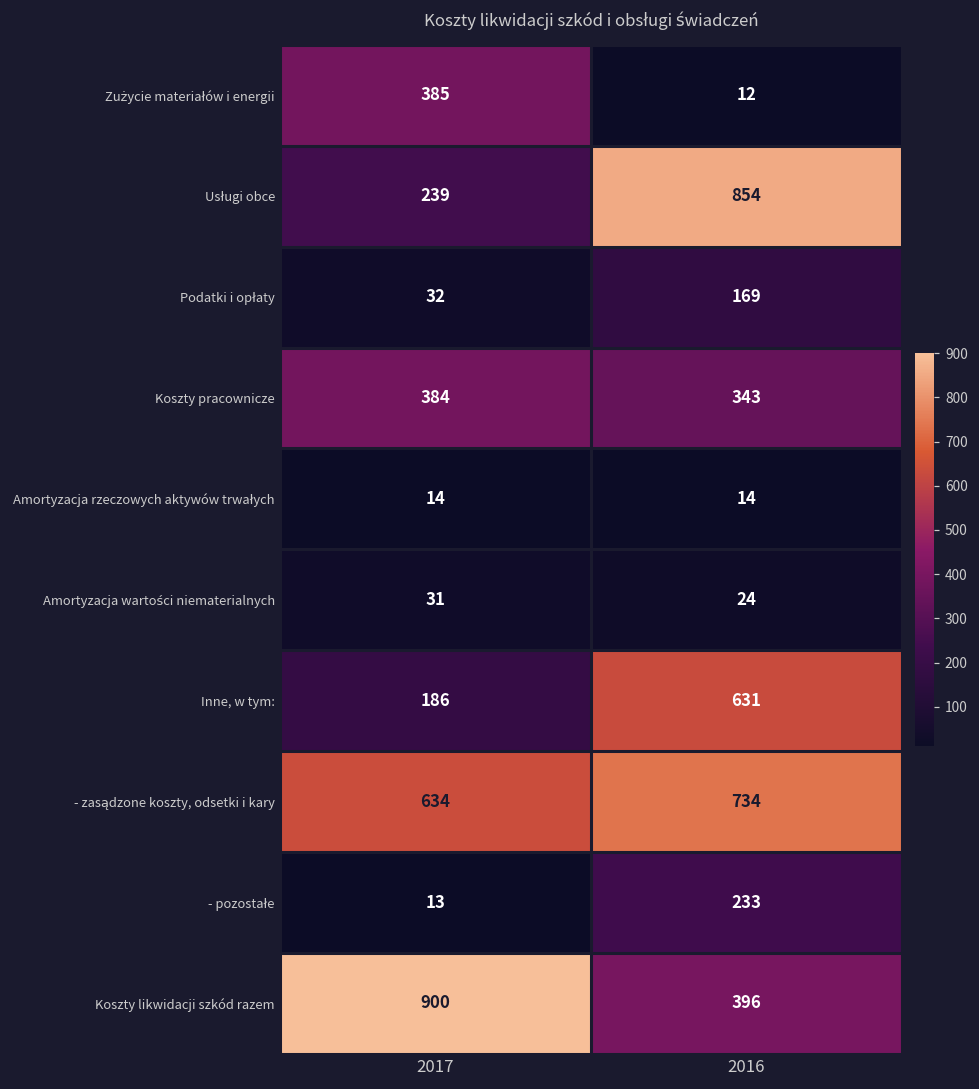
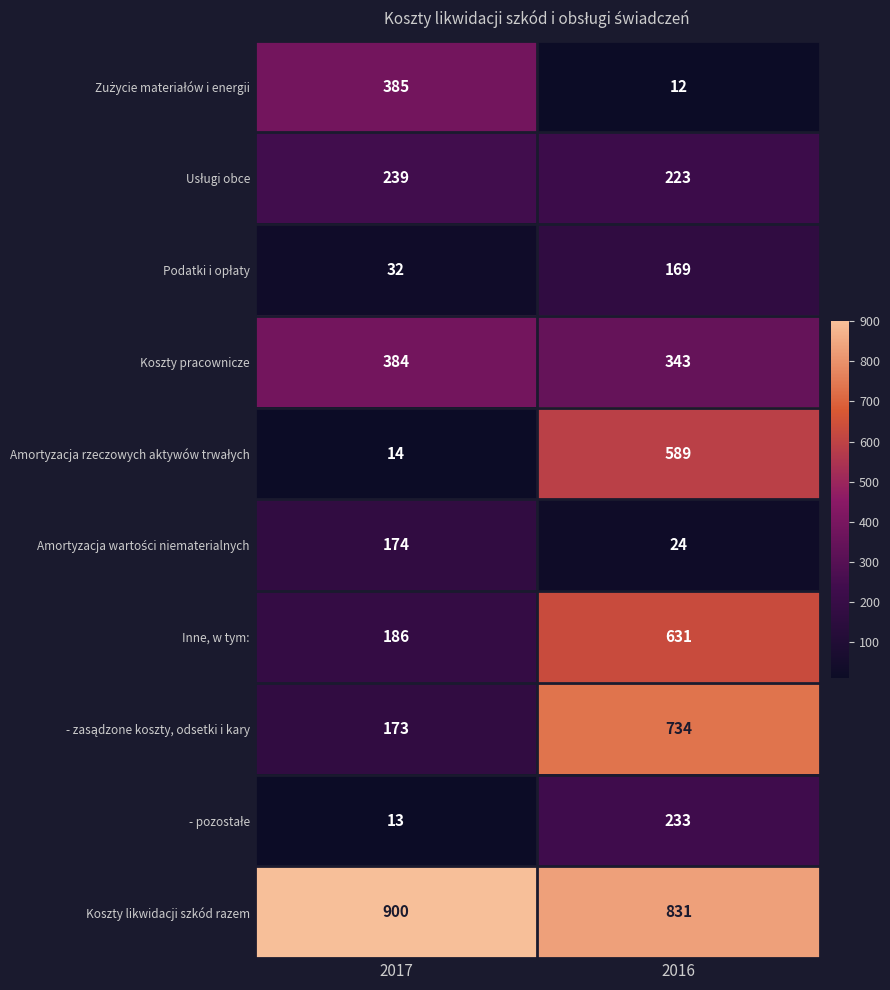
  {
    "Zużycie materiałów i energii": {
      "2017": 385,
      "2016": 12
    },
    "Usługi obce": {
      "2017": 239,
-     "2016": 854
+     "2016": 223
    },
    "Podatki i opłaty": {
      "2017": 32,
      "2016": 169
    },
    "Koszty pracownicze": {
      "2017": 384,
      "2016": 343
    },
    "Amortyzacja rzeczowych aktywów trwałych": {
      "2017": 14,
-     "2016": 14
+     "2016": 589
    },
    "Amortyzacja wartości niematerialnych": {
-     "2017": 31,
+     "2017": 174,
      "2016": 24
    },
    "Inne, w tym:": {
      "2017": 186,
      "2016": 631
    },
    "- zasądzone koszty, odsetki i kary": {
-     "2017": 634,
+     "2017": 173,
      "2016": 734
    },
    "- pozostałe": {
      "2017": 13,
      "2016": 233
    },
    "Koszty likwidacji szkód razem": {
      "2017": 900,
-     "2016": 396
+     "2016": 831
    }
  }
